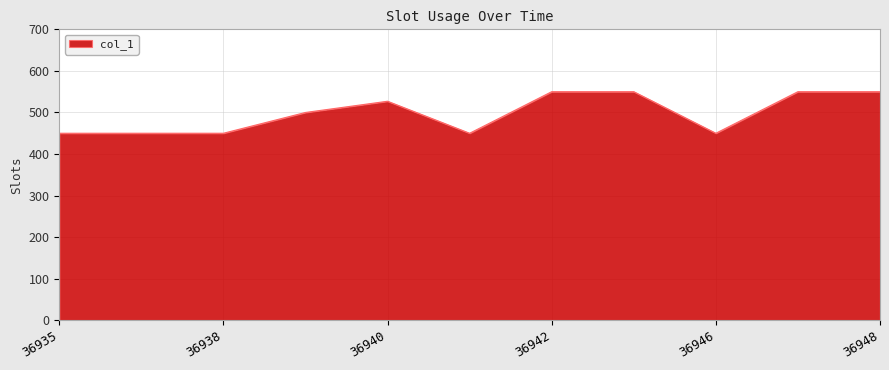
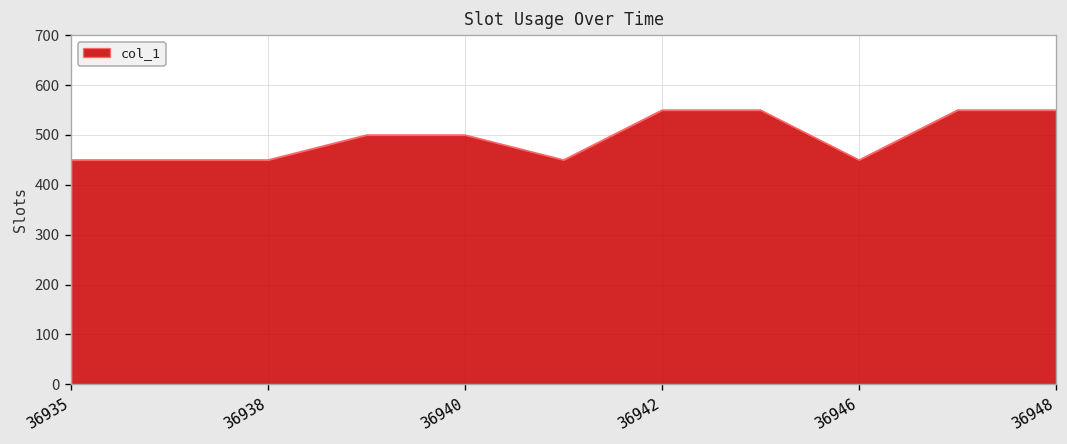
  {
    "36935": 450,
    "36938": 450,
-   "36940": 530,
+   "36940": 500,
    "36942": 550,
    "36946": 450,
    "36948": 550
  }
